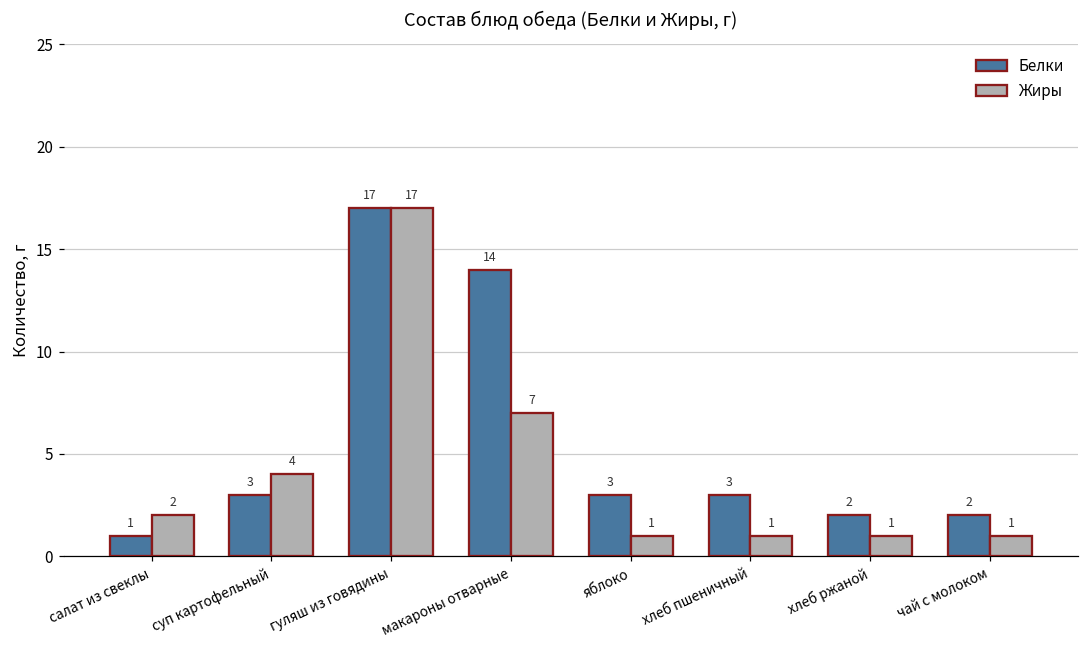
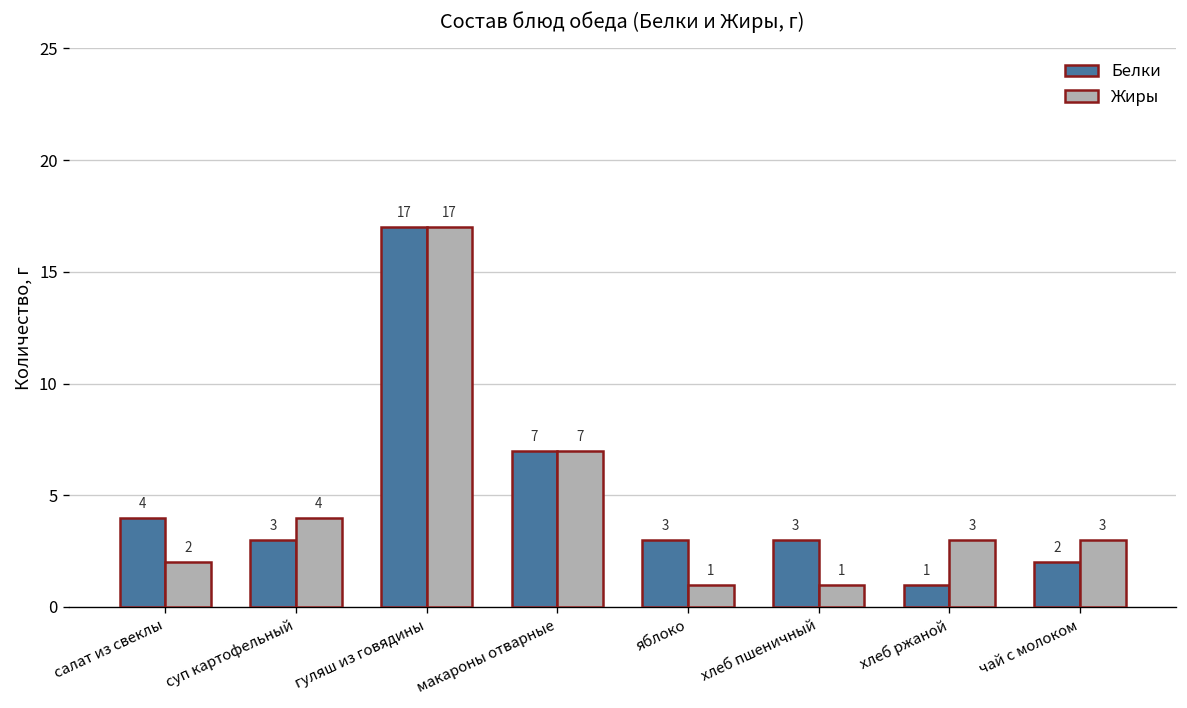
  {
    "Белки": {
-     "салат из свеклы": 1,
+     "салат из свеклы": 4,
      "суп картофельный": 3,
      "гуляш из говядины": 17,
-     "макароны отварные": 14,
+     "макароны отварные": 7,
      "яблоко": 3,
      "хлеб пшеничный": 3,
-     "хлеб ржаной": 2,
+     "хлеб ржаной": 1,
      "чай с молоком": 2
    },
    "Жиры": {
      "салат из свеклы": 2,
      "суп картофельный": 4,
      "гуляш из говядины": 17,
      "макароны отварные": 7,
      "яблоко": 1,
      "хлеб пшеничный": 1,
-     "хлеб ржаной": 1,
-     "чай с молоком": 1
+     "хлеб ржаной": 3,
+     "чай с молоком": 3
    }
  }
